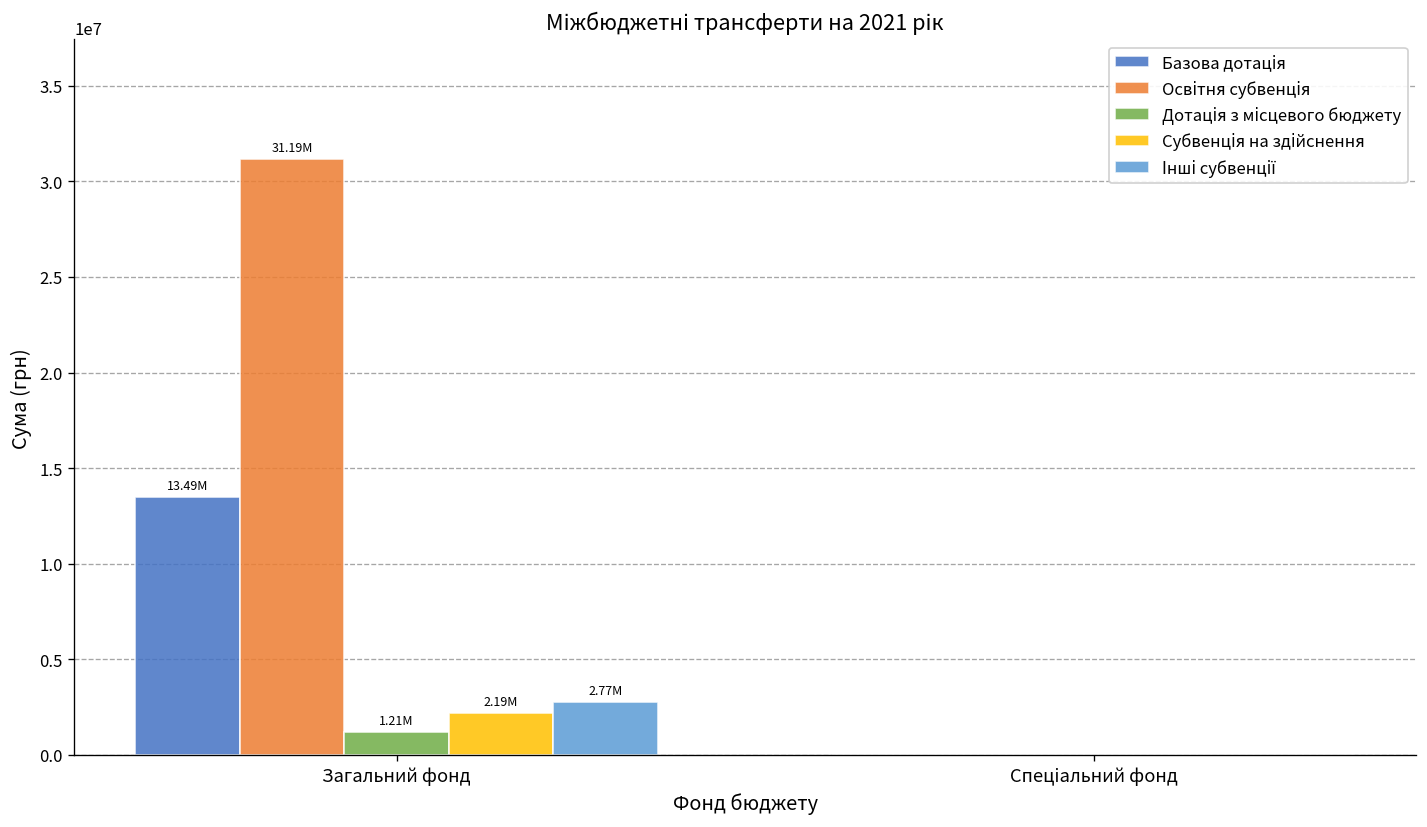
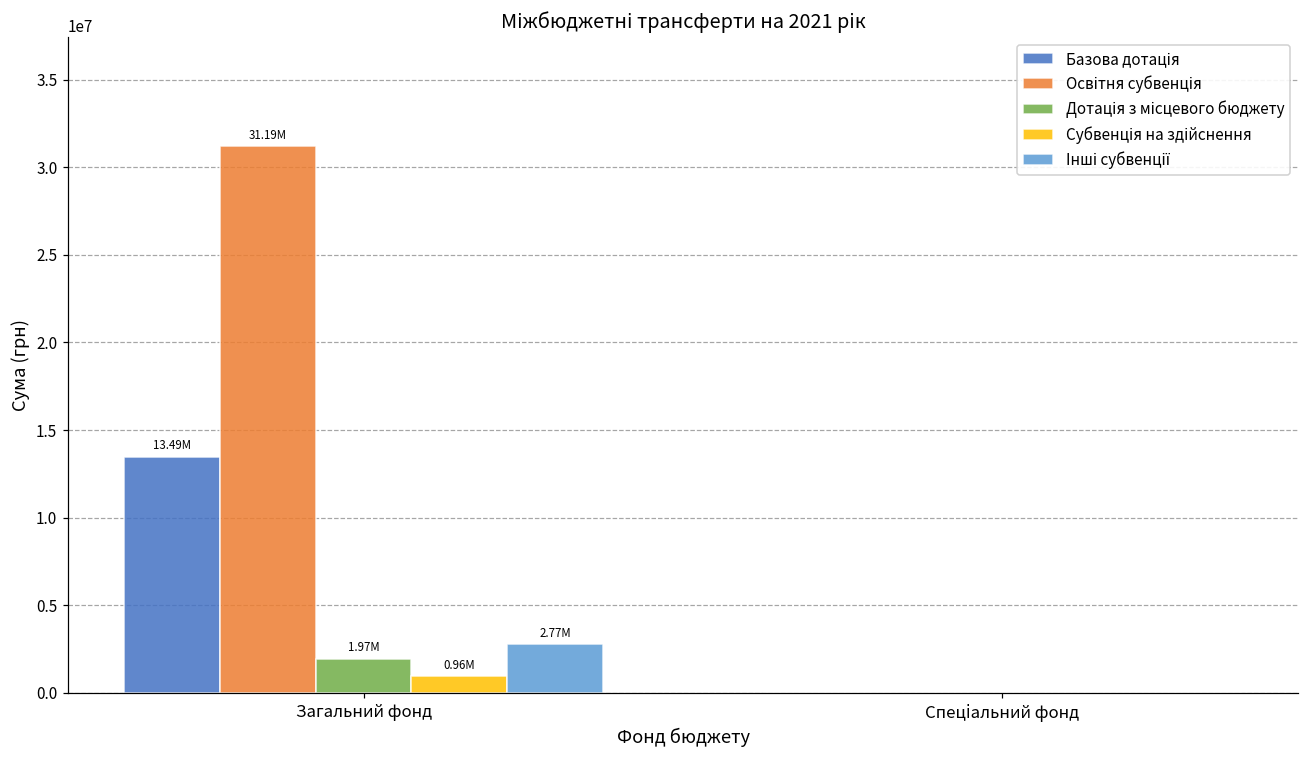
  {
    "Освітня субвенція": {
      "Загальний фонд": "31.19M"
    },
    "Дотація з місцевого бюджету": {
-     "Загальний фонд": "1.21M"
+     "Загальний фонд": "1.97M"
    },
    "Субвенція на здійснення": {
-     "Загальний фонд": "2.19M"
+     "Загальний фонд": "0.96M"
    }
  }
